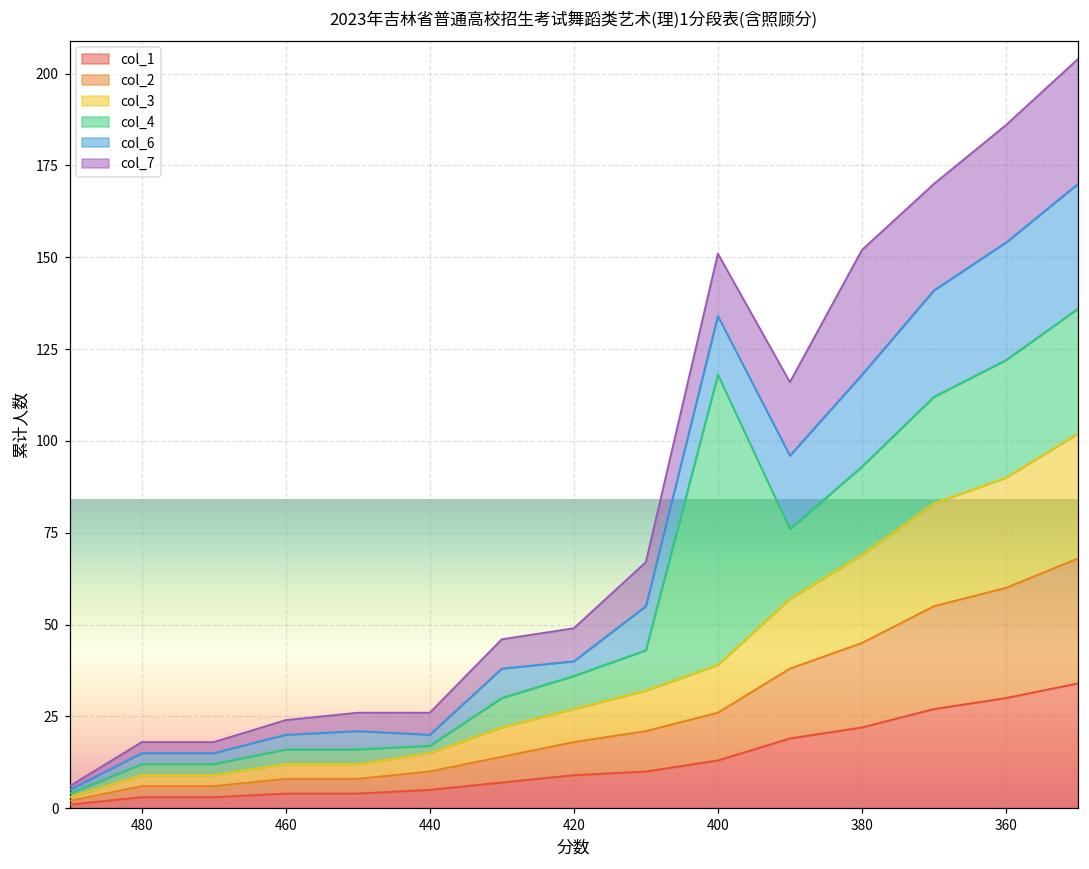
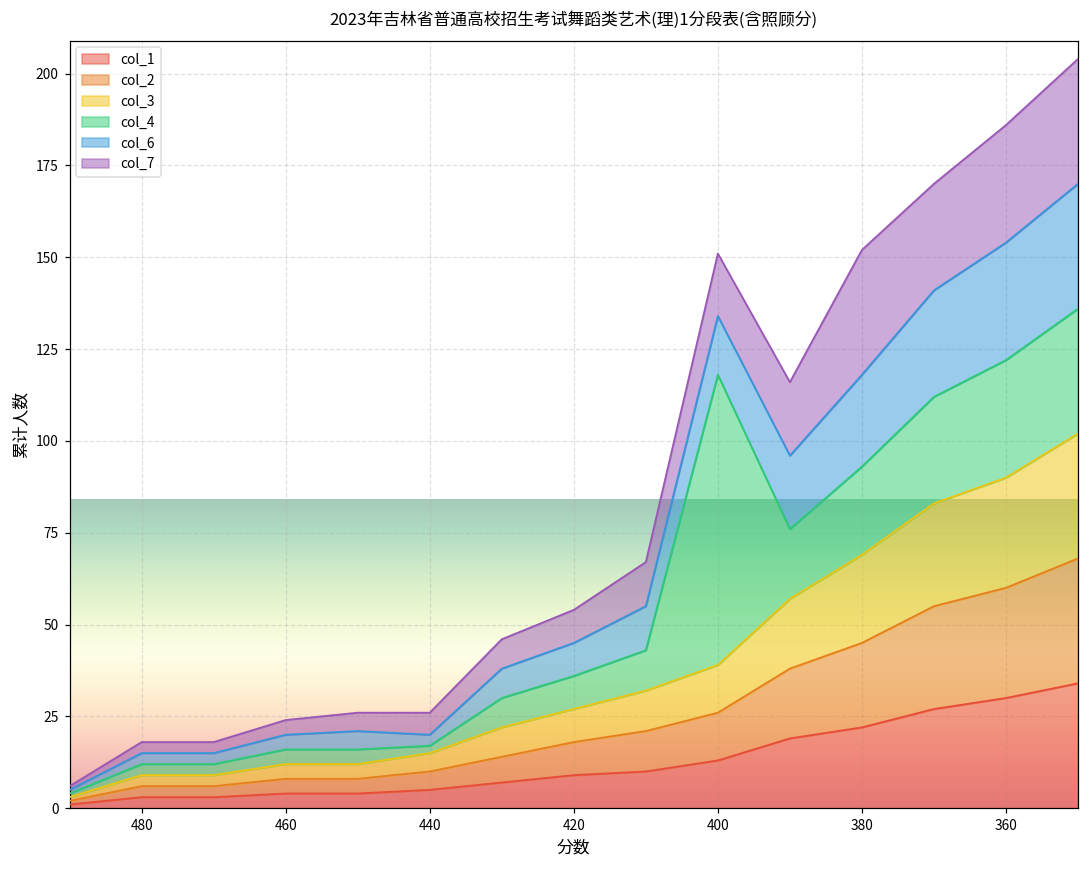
  {
    "col_4": {
      "480": 3,
      "460": 4,
      "440": 2,
      "420": 9,
      "400": 79,
      "380": 24,
      "360": 32
    },
    "col_6": {
      "480": 3,
      "460": 4,
      "440": 3,
-     "420": 4,
+     "420": 9,
      "400": 16,
      "380": 25,
      "360": 32
    },
    "col_7": {
      "480": 3,
      "460": 4,
      "440": 6,
      "420": 9,
      "400": 17,
      "380": 34,
      "360": 32
    }
  }
